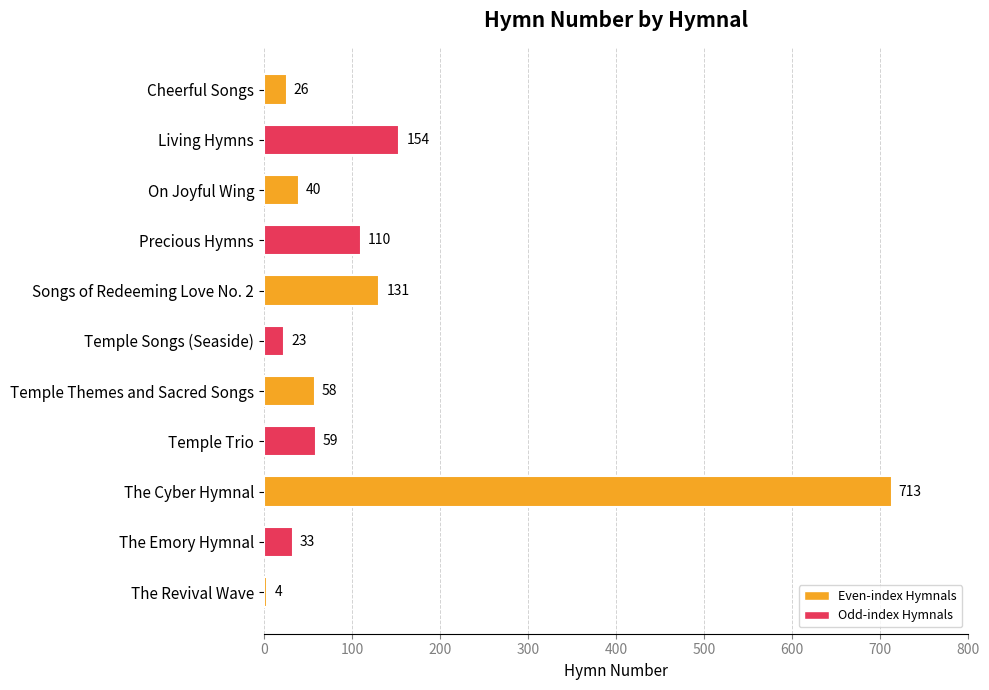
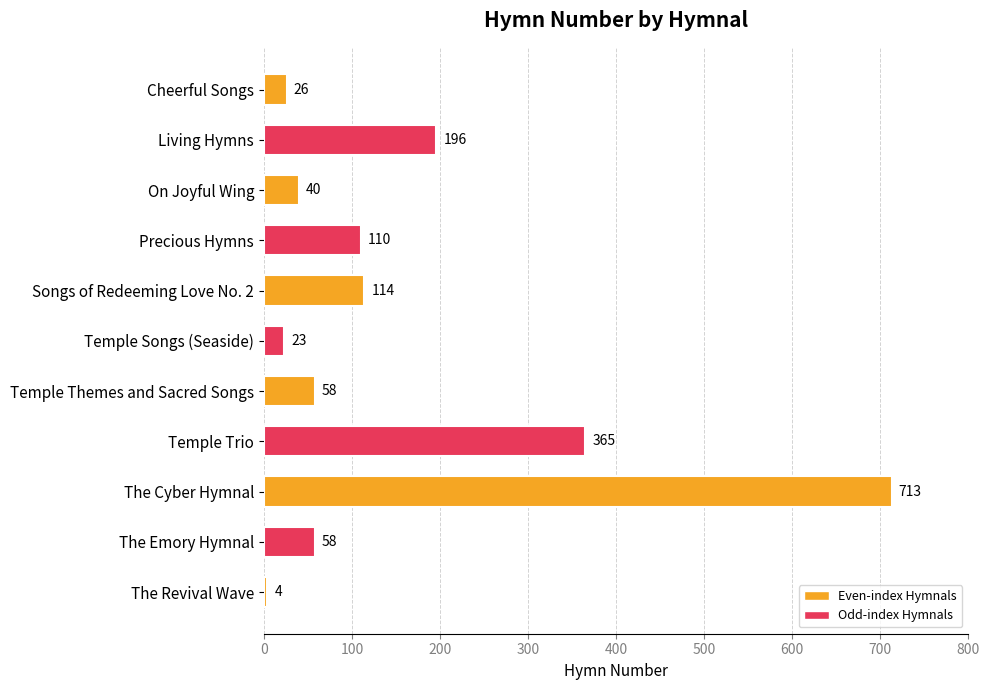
  {
    "Cheerful Songs": 26,
-   "Living Hymns": 154,
+   "Living Hymns": 196,
    "On Joyful Wing": 40,
    "Precious Hymns": 110,
-   "Songs of Redeeming Love No. 2": 131,
+   "Songs of Redeeming Love No. 2": 114,
    "Temple Songs (Seaside)": 23,
    "Temple Themes and Sacred Songs": 58,
-   "Temple Trio": 59,
+   "Temple Trio": 365,
    "The Cyber Hymnal": 713,
-   "The Emory Hymnal": 33,
+   "The Emory Hymnal": 58,
    "The Revival Wave": 4
  }
